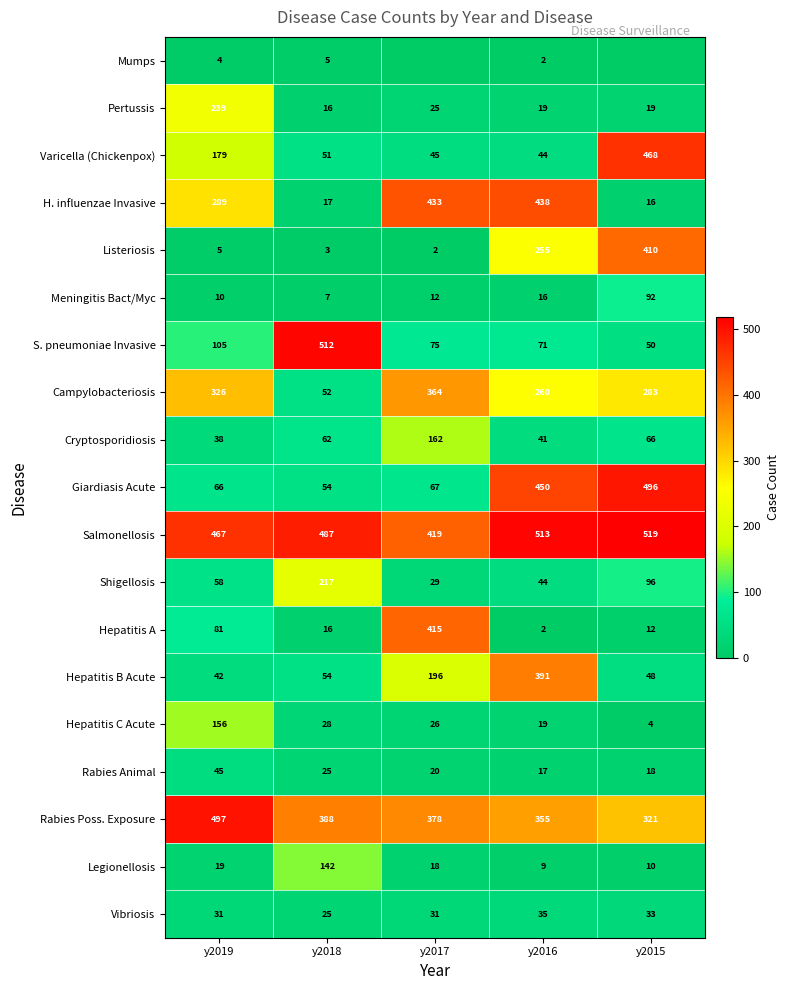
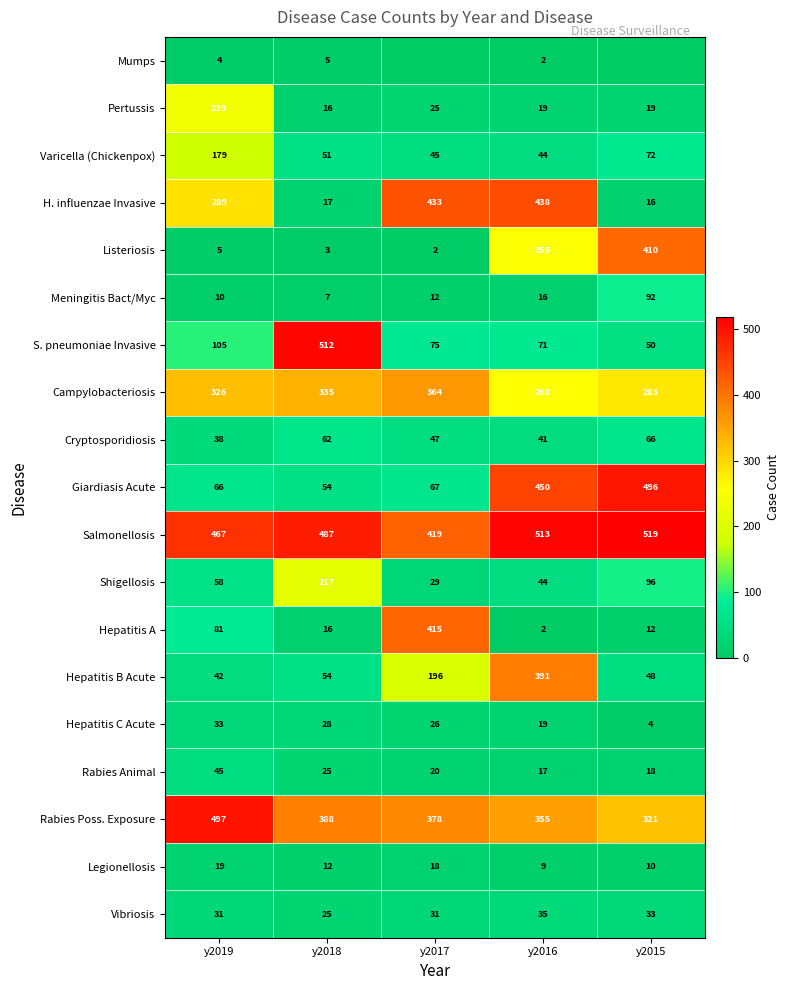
  {
    "Mumps": {
      "y2019": 4,
      "y2018": 5,
      "y2016": 2
    },
    "Pertussis": {
      "y2019": 239,
      "y2018": 16,
      "y2017": 25,
      "y2016": 19,
      "y2015": 19
    },
    "Varicella (Chickenpox)": {
      "y2019": 179,
      "y2018": 51,
      "y2017": 45,
      "y2016": 44,
-     "y2015": 468
+     "y2015": 72
    },
    "H. influenzae Invasive": {
      "y2019": 289,
      "y2018": 17,
      "y2017": 433,
      "y2016": 438,
      "y2015": 16
    },
    "Listeriosis": {
      "y2019": 5,
      "y2018": 3,
      "y2017": 2,
      "y2016": 255,
      "y2015": 410
    },
    "Meningitis Bact/Myc": {
      "y2019": 10,
      "y2018": 7,
      "y2017": 12,
      "y2016": 16,
      "y2015": 92
    },
    "S. pneumoniae Invasive": {
      "y2019": 105,
      "y2018": 512,
      "y2017": 75,
      "y2016": 71,
      "y2015": 50
    },
    "Campylobacteriosis": {
      "y2019": 326,
-     "y2018": 52,
+     "y2018": 335,
      "y2017": 364,
      "y2016": 260,
      "y2015": 283
    },
    "Cryptosporidiosis": {
      "y2019": 38,
      "y2018": 62,
-     "y2017": 162,
+     "y2017": 47,
      "y2016": 41,
      "y2015": 66
    },
    "Giardiasis Acute": {
      "y2019": 66,
      "y2018": 54,
      "y2017": 67,
      "y2016": 450,
      "y2015": 496
    },
    "Salmonellosis": {
      "y2019": 467,
      "y2018": 487,
      "y2017": 419,
      "y2016": 513,
      "y2015": 519
    },
    "Shigellosis": {
      "y2019": 58,
      "y2018": 217,
      "y2017": 29,
      "y2016": 44,
      "y2015": 96
    },
    "Hepatitis A": {
      "y2019": 81,
      "y2018": 16,
      "y2017": 415,
      "y2016": 2,
      "y2015": 12
    },
    "Hepatitis B Acute": {
      "y2019": 42,
      "y2018": 54,
      "y2017": 196,
      "y2016": 391,
      "y2015": 48
    },
    "Hepatitis C Acute": {
-     "y2019": 156,
+     "y2019": 33,
      "y2018": 28,
      "y2017": 26,
      "y2016": 19,
      "y2015": 4
    },
    "Rabies Animal": {
      "y2019": 45,
      "y2018": 25,
      "y2017": 20,
      "y2016": 17,
      "y2015": 18
    },
    "Rabies Poss. Exposure": {
      "y2019": 497,
      "y2018": 388,
      "y2017": 378,
      "y2016": 355,
      "y2015": 321
    },
    "Legionellosis": {
      "y2019": 19,
-     "y2018": 142,
+     "y2018": 12,
      "y2017": 18,
      "y2016": 9,
      "y2015": 10
    },
    "Vibriosis": {
      "y2019": 31,
      "y2018": 25,
      "y2017": 31,
      "y2016": 35,
      "y2015": 33
    }
  }
